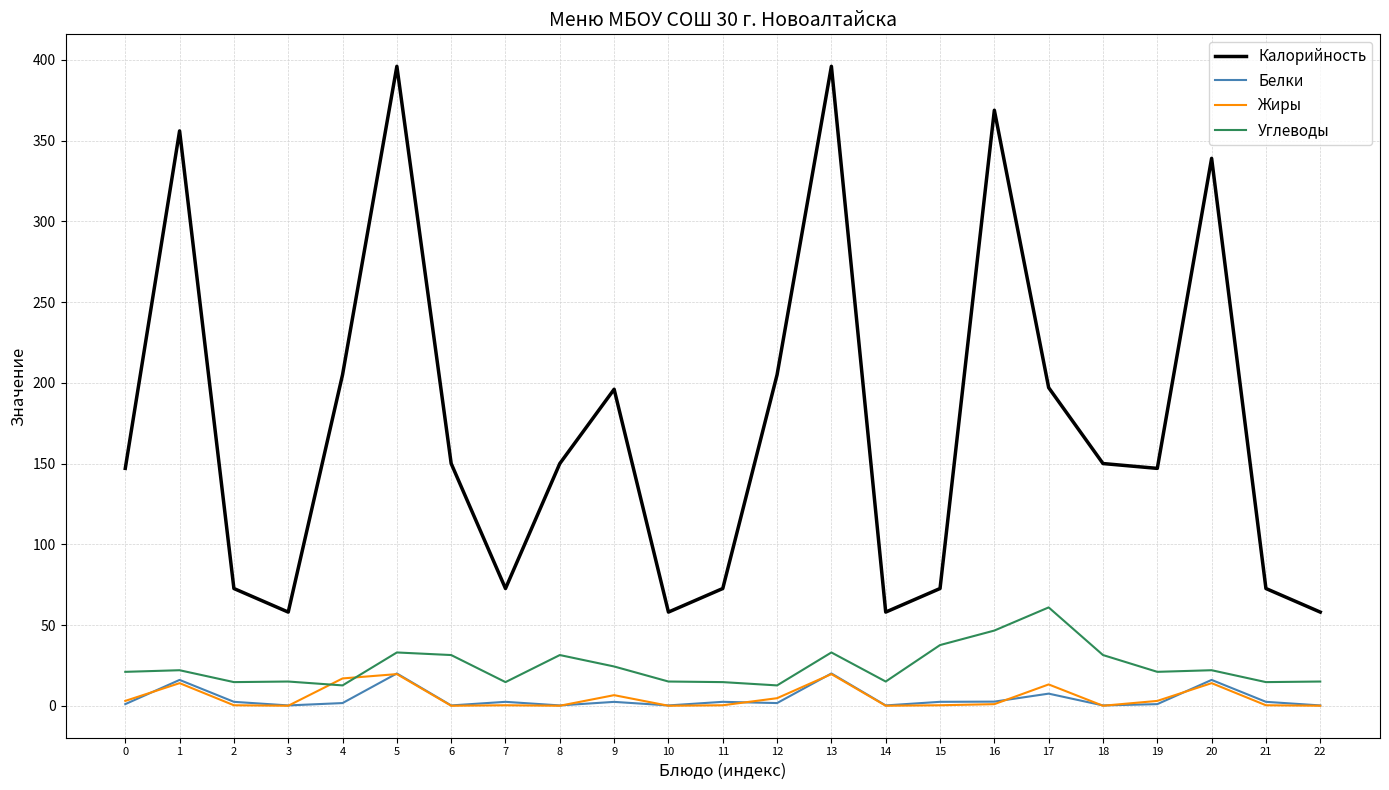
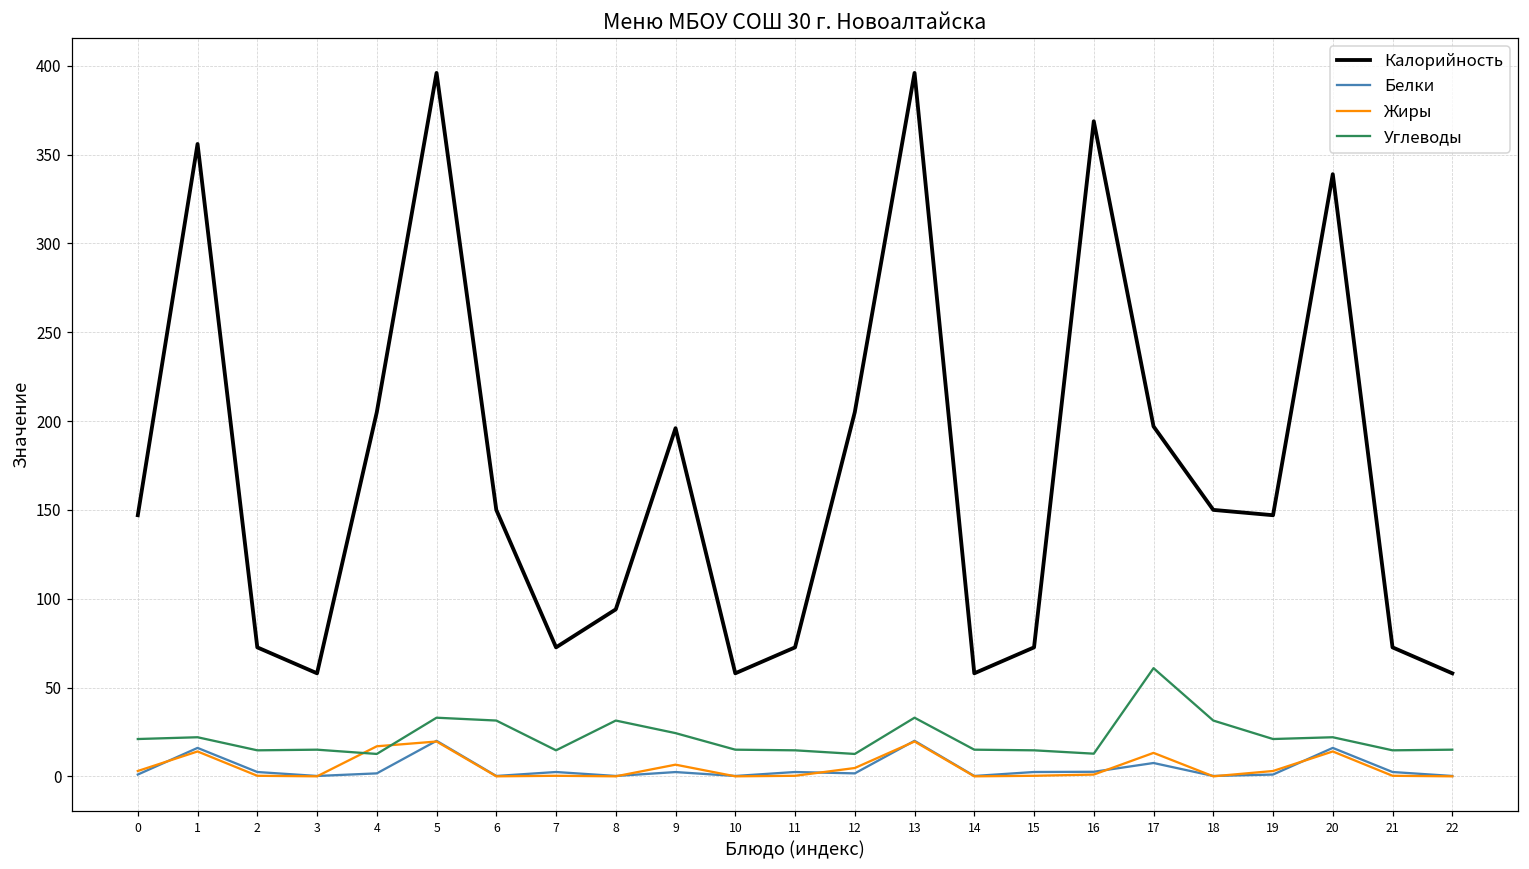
  {
    "Калорийность": {
      "0": 147,
      "1": 356,
      "2": 73,
      "3": 58,
      "4": 205,
      "5": 396,
      "6": 150,
      "7": 73,
-     "8": 150,
+     "8": 94,
      "9": 196,
      "10": 58,
      "11": 73,
      "12": 205,
      "13": 396,
      "14": 58,
      "15": 73,
      "16": 369,
      "17": 197,
      "18": 150,
      "19": 147,
      "20": 339,
      "21": 73,
      "22": 58
    },
    "Белки": {
      "0": 1,
      "1": 16,
      "2": 2,
      "4": 2,
      "7": 2,
      "9": 2,
      "11": 2,
      "12": 2,
      "15": 2,
      "16": 3,
      "17": 8,
      "19": 1,
      "20": 16,
      "21": 2
    },
    "Жиры": {
      "0": 3,
      "1": 14,
      "2": 0,
      "4": 17,
      "7": 0,
      "9": 7,
      "11": 0,
      "12": 5,
      "15": 0,
      "16": 1,
      "17": 13,
      "19": 3,
      "20": 14,
      "21": 0
    },
    "Углеводы": {
      "0": 21,
      "1": 22,
      "2": 15,
      "3": 15,
      "4": 13,
      "5": 33,
      "6": 31,
      "7": 15,
      "8": 31,
      "9": 24,
      "10": 15,
      "11": 15,
      "12": 13,
      "13": 33,
      "14": 15,
-     "15": 38,
-     "16": 47,
+     "15": 15,
+     "16": 13,
      "17": 61,
      "18": 31,
      "19": 21,
      "20": 22,
      "21": 15,
      "22": 15
    }
  }
